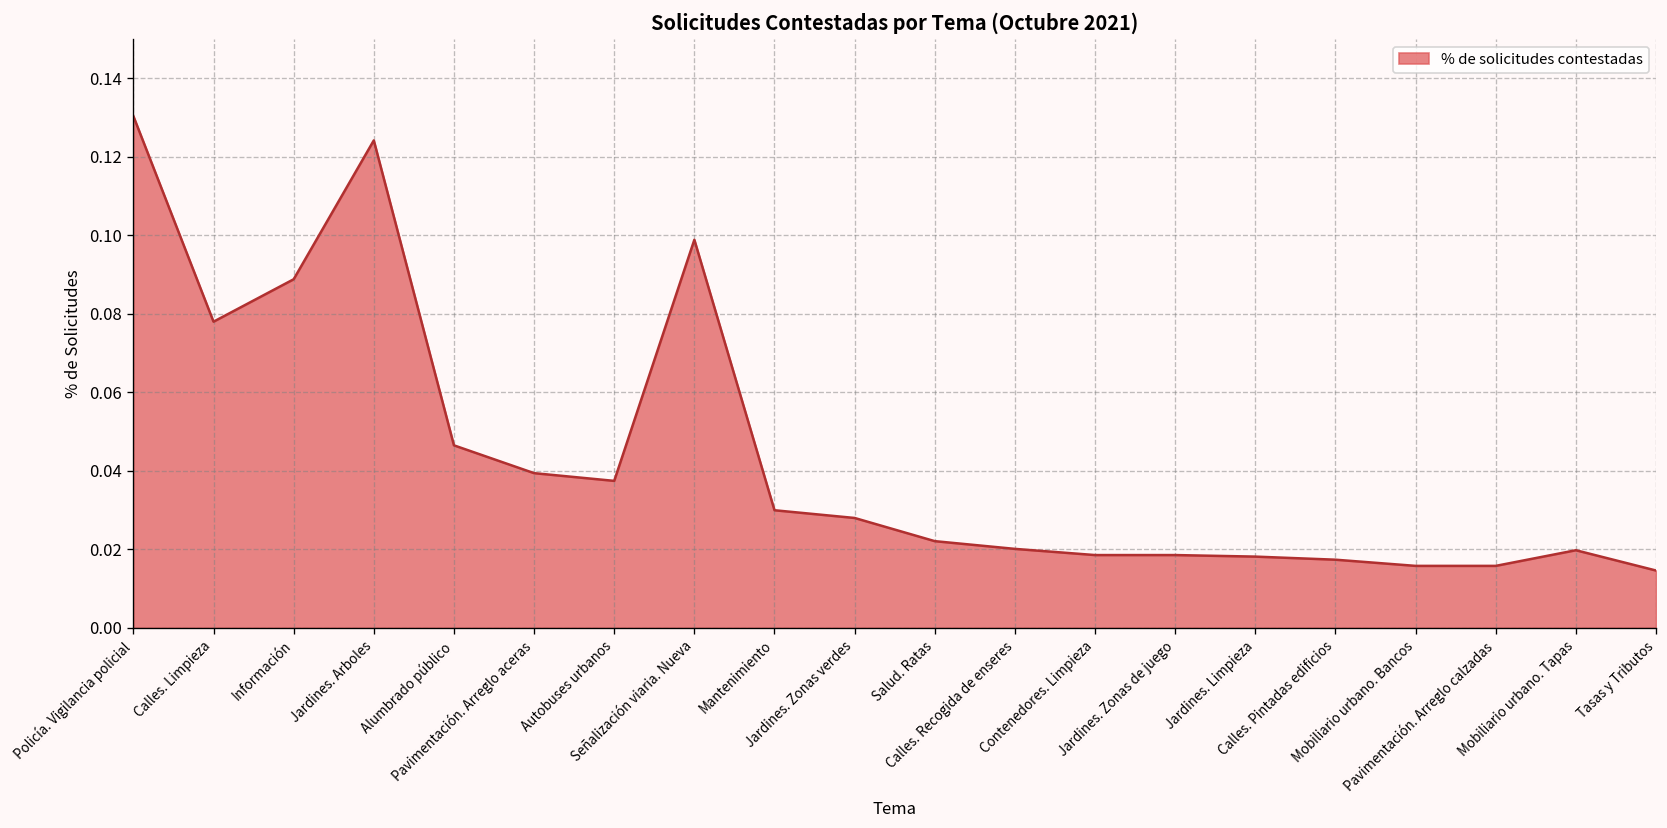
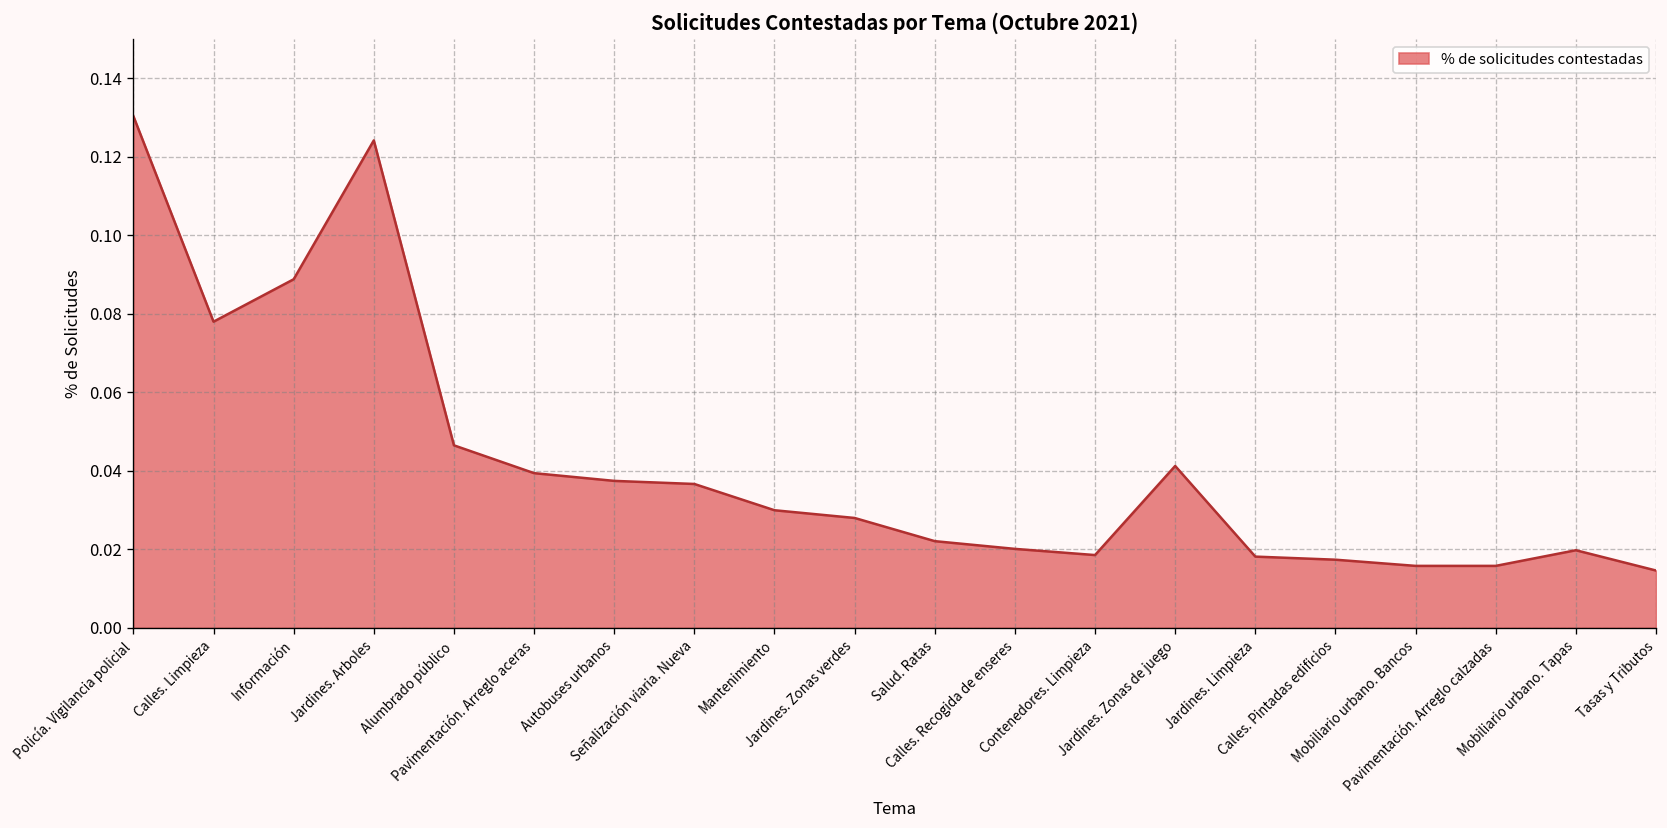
  {
    "Policía. Vigilancia policial": 0.130,
    "Calles. Limpieza": 0.078,
    "Información": 0.089,
    "Jardines. Arboles": 0.124,
    "Alumbrado público": 0.046,
    "Pavimentación. Arreglo aceras": 0.039,
    "Autobuses urbanos": 0.037,
-   "Señalización viaria. Nueva": 0.099,
+   "Señalización viaria. Nueva": 0.037,
    "Mantenimiento": 0.030,
    "Jardines. Zonas verdes": 0.028,
    "Salud. Ratas": 0.022,
    "Calles. Recogida de enseres": 0.020,
    "Contenedores. Limpieza": 0.019,
-   "Jardines. Zonas de juego": 0.019,
+   "Jardines. Zonas de juego": 0.041,
    "Jardines. Limpieza": 0.018,
    "Calles. Pintadas edificios": 0.017,
    "Mobiliario urbano. Bancos": 0.016,
    "Pavimentación. Arreglo calzadas": 0.016,
    "Mobiliario urbano. Tapas": 0.020,
    "Tasas y Tributos": 0.015
  }
